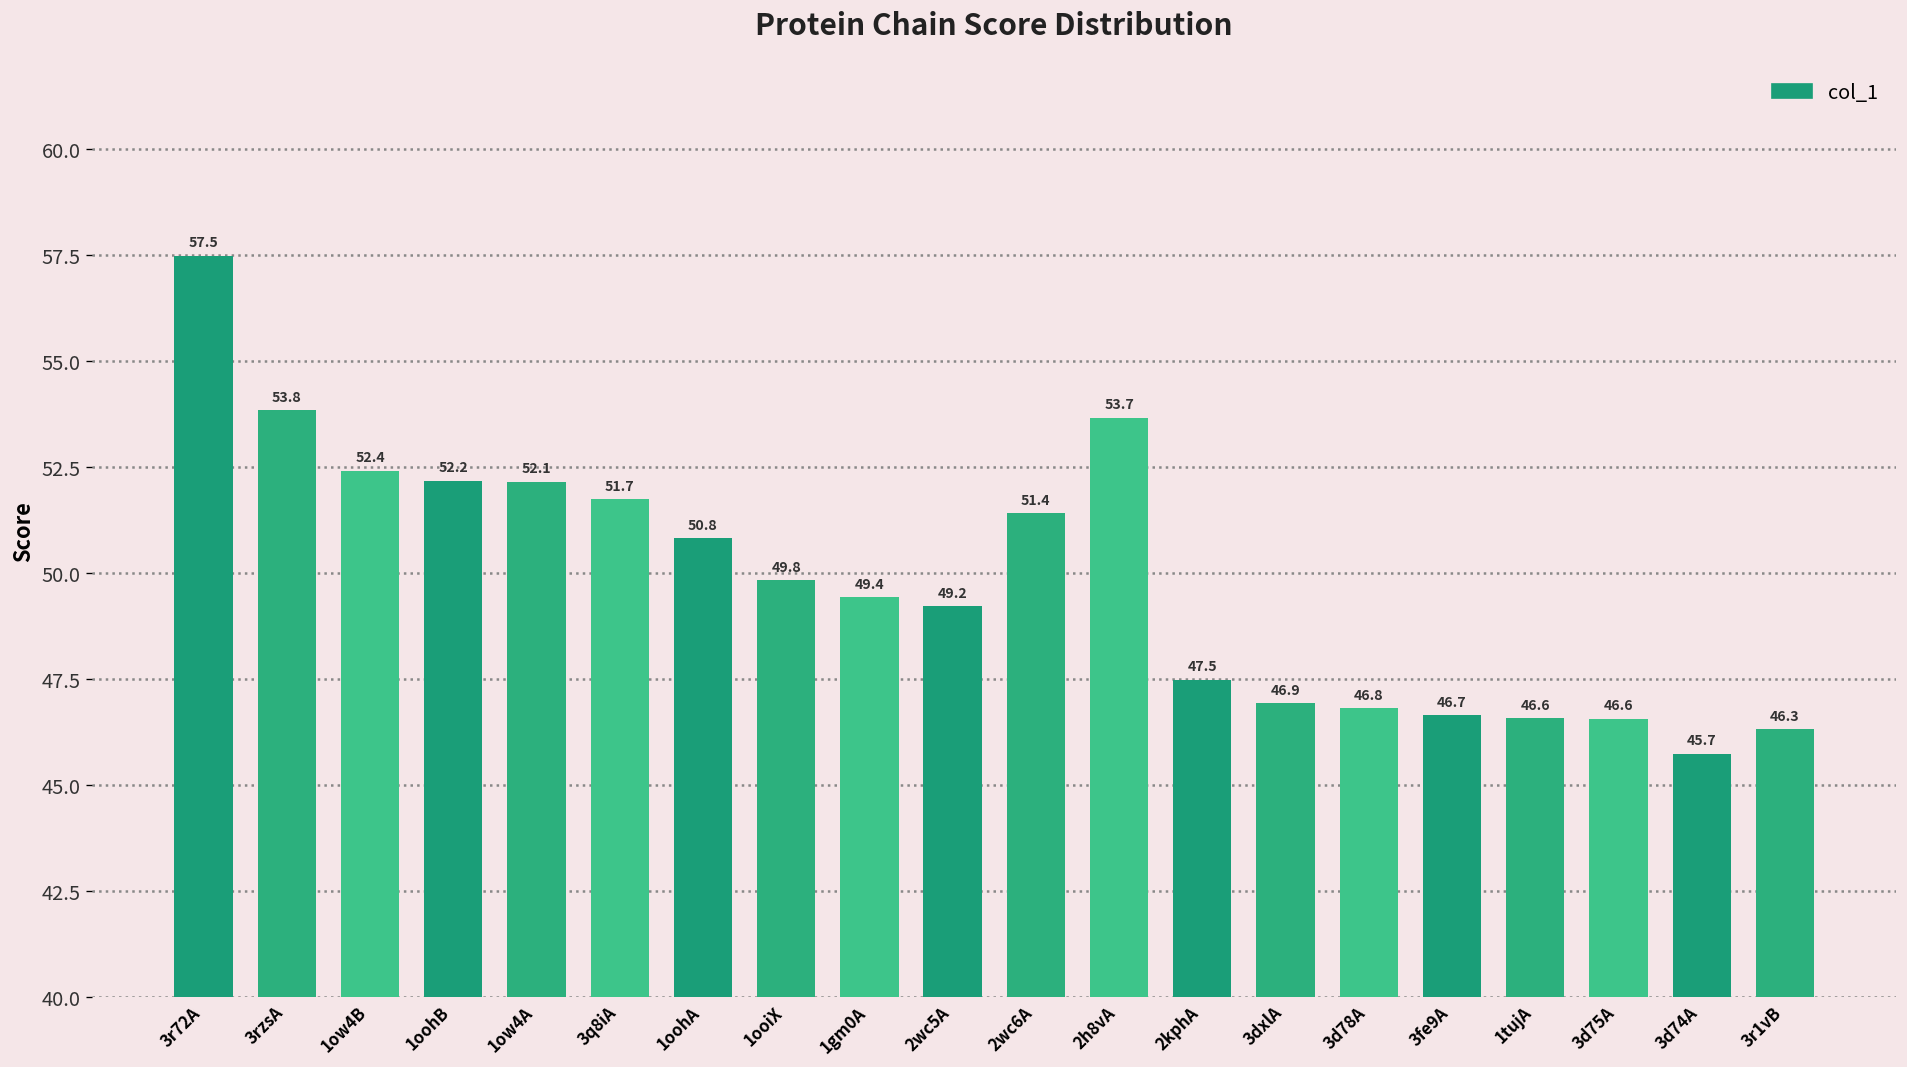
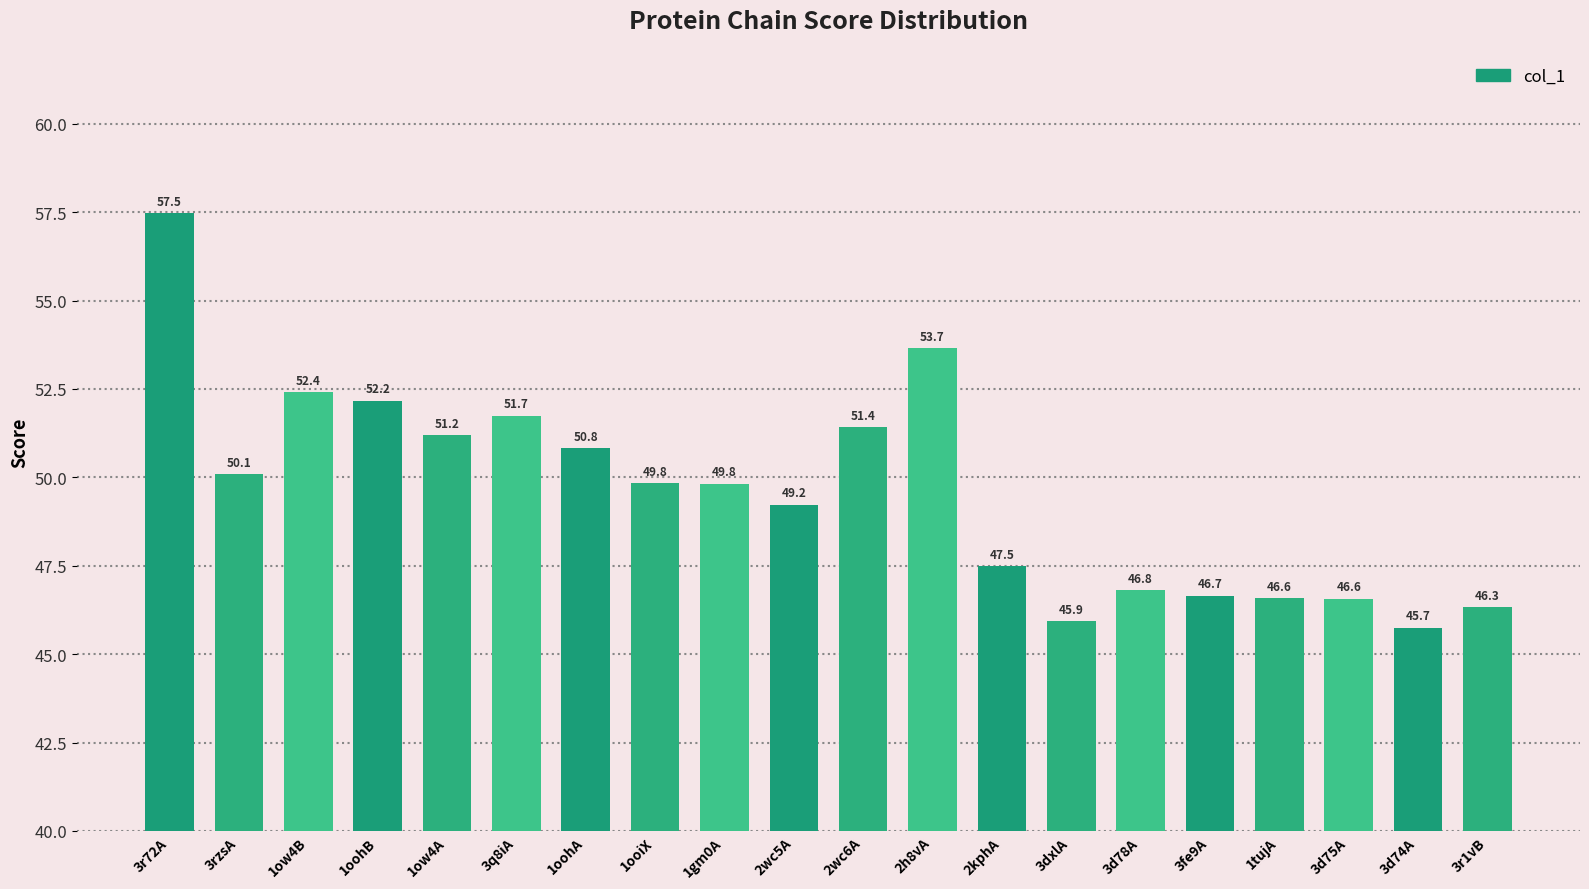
  {
    "3r72A": 57.5,
-   "3rzsA": 53.8,
+   "3rzsA": 50.1,
    "1ow4B": 52.4,
    "1oohB": 52.2,
-   "1ow4A": 52.1,
+   "1ow4A": 51.2,
    "3q8iA": 51.7,
    "1oohA": 50.8,
    "1ooiX": 49.8,
-   "1gm0A": 49.4,
+   "1gm0A": 49.8,
    "2wc5A": 49.2,
    "2wc6A": 51.4,
    "2h8vA": 53.7,
    "2kphA": 47.5,
-   "3dxlA": 46.9,
+   "3dxlA": 45.9,
    "3d78A": 46.8,
    "3fe9A": 46.7,
    "1tujA": 46.6,
    "3d75A": 46.6,
    "3d74A": 45.7,
    "3r1vB": 46.3
  }
